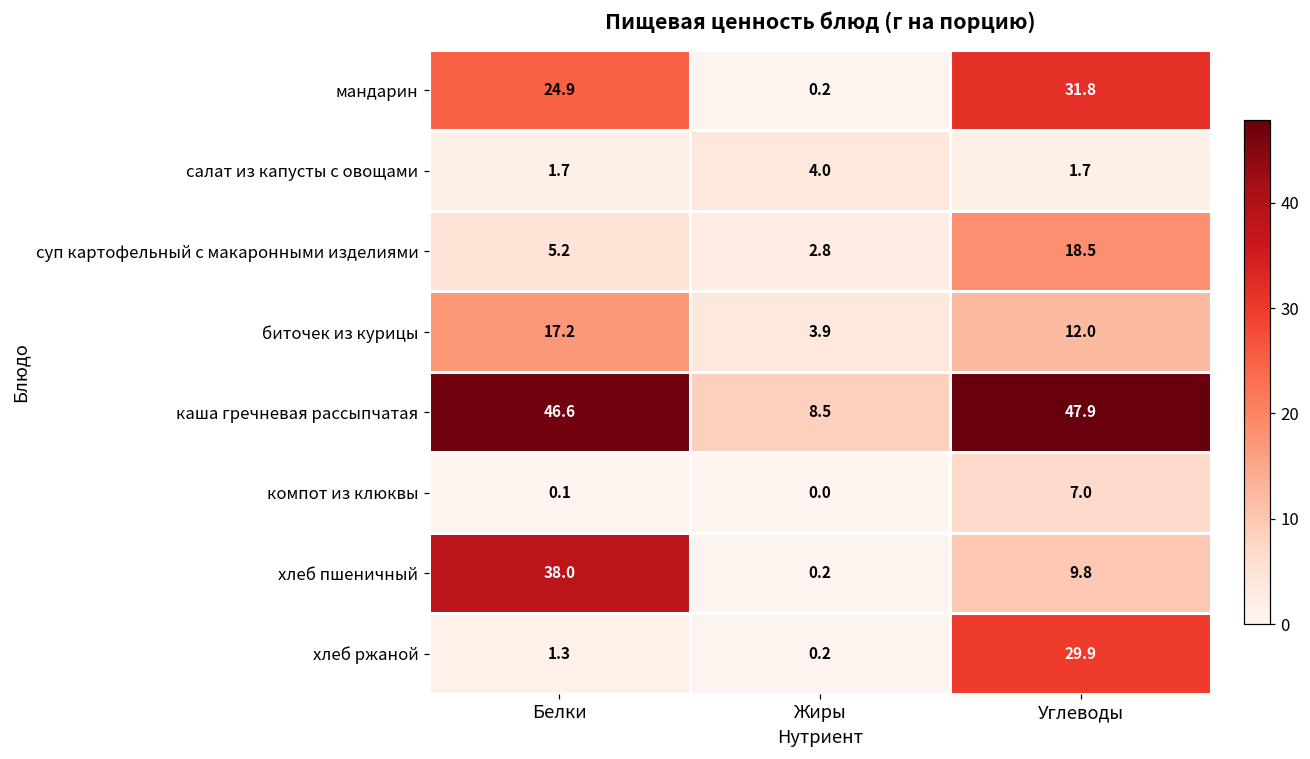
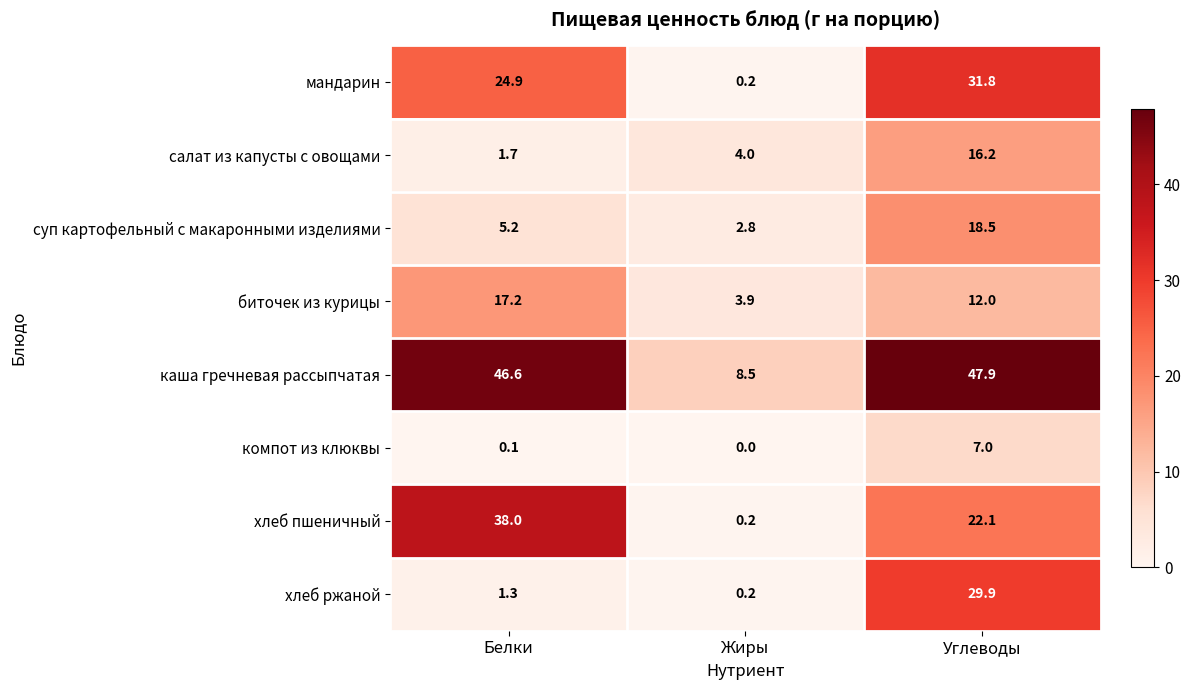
  {
    "мандарин": {
      "Белки": 24.9,
      "Жиры": 0.2,
      "Углеводы": 31.8
    },
    "салат из капусты с овощами": {
      "Белки": 1.7,
      "Жиры": 4.0,
-     "Углеводы": 1.7
+     "Углеводы": 16.2
    },
    "суп картофельный с макаронными изделиями": {
      "Белки": 5.2,
      "Жиры": 2.8,
      "Углеводы": 18.5
    },
    "биточек из курицы": {
      "Белки": 17.2,
      "Жиры": 3.9,
      "Углеводы": 12.0
    },
    "каша гречневая рассыпчатая": {
      "Белки": 46.6,
      "Жиры": 8.5,
      "Углеводы": 47.9
    },
    "компот из клюквы": {
      "Белки": 0.1,
      "Жиры": 0.0,
      "Углеводы": 7.0
    },
    "хлеб пшеничный": {
      "Белки": 38.0,
      "Жиры": 0.2,
-     "Углеводы": 9.8
+     "Углеводы": 22.1
    },
    "хлеб ржаной": {
      "Белки": 1.3,
      "Жиры": 0.2,
      "Углеводы": 29.9
    }
  }
